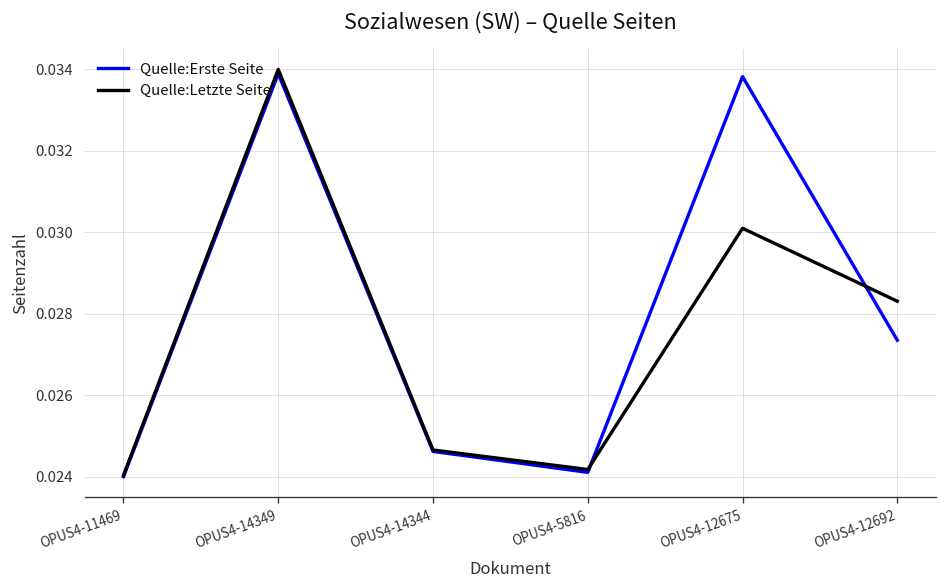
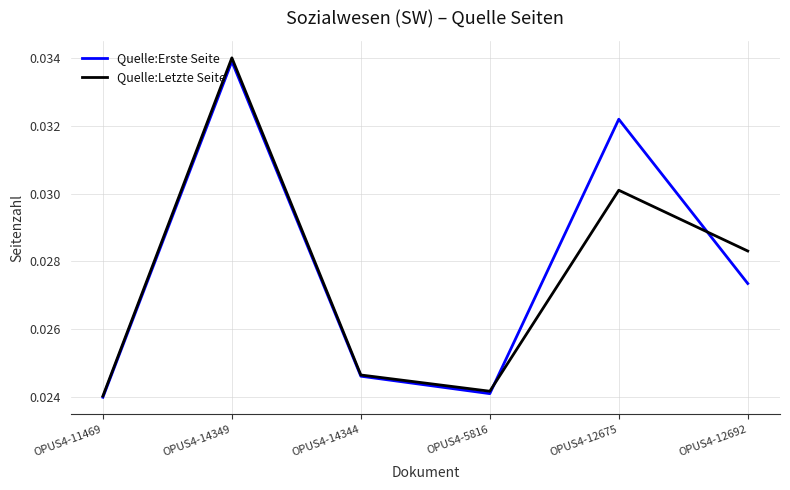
  {
    "Quelle:Erste Seite": {
      "OPUS4-14349": 0.0339,
-     "OPUS4-12675": 0.0338,
+     "OPUS4-12675": 0.0322,
      "OPUS4-12692": 0.0274
    },
    "Quelle:Letzte Seite": {
      "OPUS4-14349": 0.0340,
      "OPUS4-12675": 0.0301,
      "OPUS4-12692": 0.0283
    }
  }
